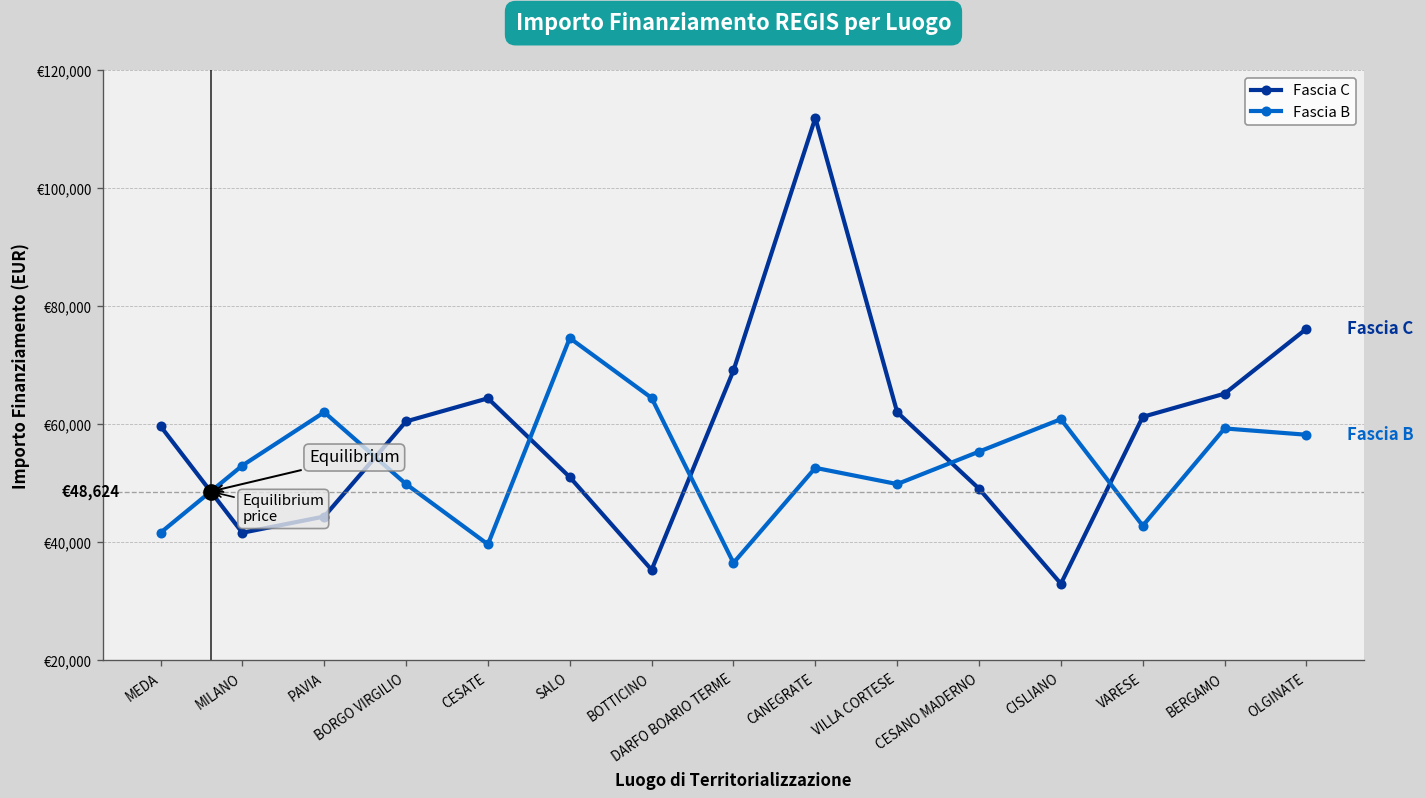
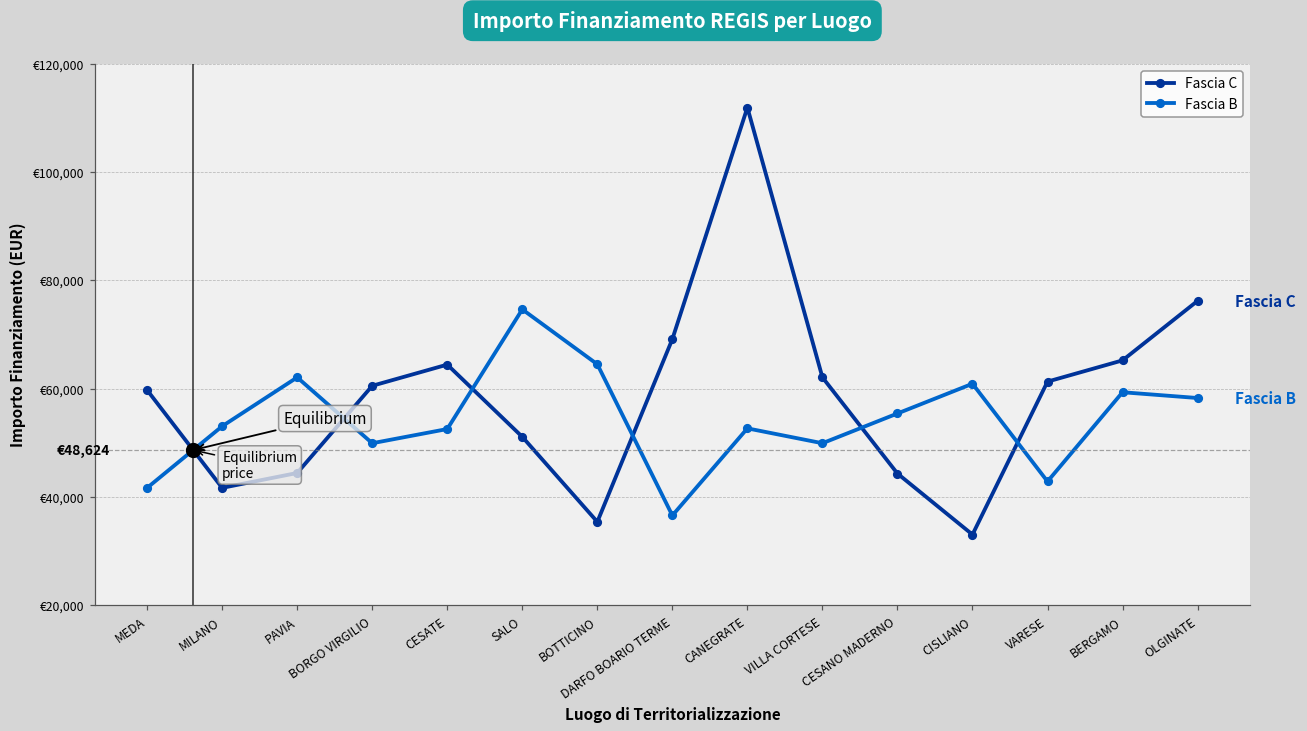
  {
    "Fascia C": {
      "MEDA": "€60,000",
      "MILANO": "€42,000",
      "BORGO VIRGILIO": "€61,000",
      "CESATE": "€64,000",
      "SALO": "€51,000",
      "BOTTICINO": "€35,000",
      "DARFO BOARIO TERME": "€69,000",
      "CANEGRATE": "€112,000",
      "VILLA CORTESE": "€62,000",
-     "CESANO MADERNO": "€49,000",
+     "CESANO MADERNO": "€44,000",
      "CISLIANO": "€33,000",
      "VARESE": "€61,000",
      "BERGAMO": "€65,000",
      "OLGINATE": "€76,000"
    },
    "Fascia B": {
      "MEDA": "€42,000",
      "MILANO": "€53,000",
      "PAVIA": "€62,000",
      "BORGO VIRGILIO": "€50,000",
-     "CESATE": "€40,000",
+     "CESATE": "€53,000",
      "SALO": "€75,000",
      "BOTTICINO": "€64,000",
      "DARFO BOARIO TERME": "€37,000",
      "CANEGRATE": "€53,000",
      "VILLA CORTESE": "€50,000",
      "CESANO MADERNO": "€55,000",
      "CISLIANO": "€61,000",
      "VARESE": "€43,000",
      "BERGAMO": "€59,000",
      "OLGINATE": "€58,000"
    }
  }
